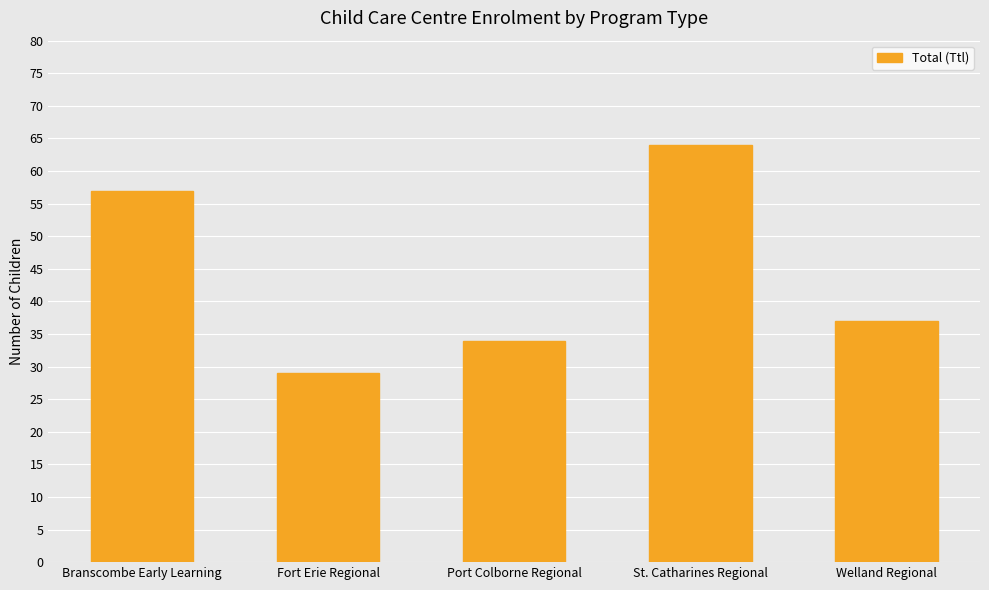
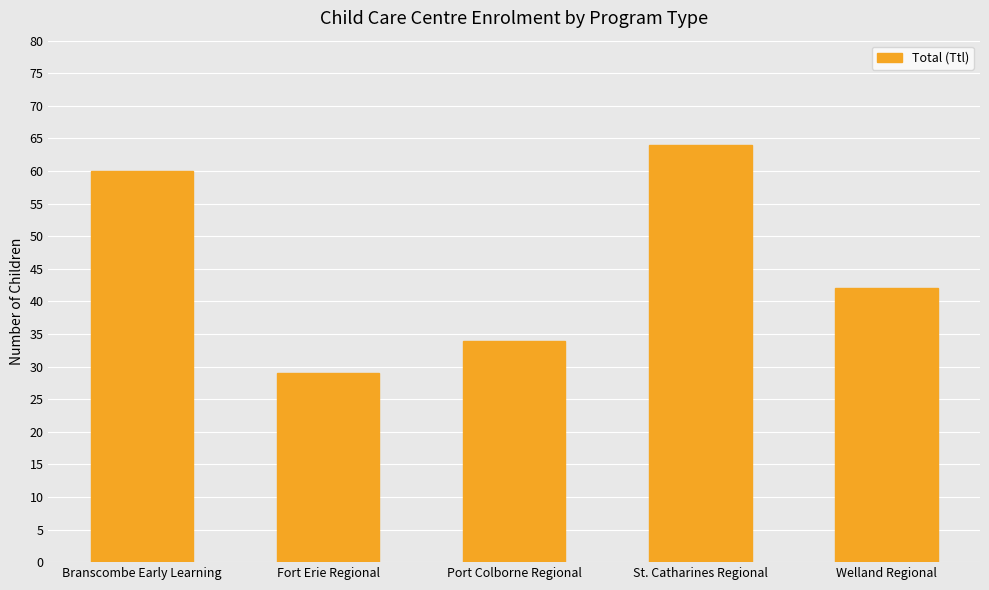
  {
-   "Branscombe Early Learning": 57,
+   "Branscombe Early Learning": 60,
    "Fort Erie Regional": 29,
    "Port Colborne Regional": 34,
    "St. Catharines Regional": 64,
-   "Welland Regional": 37
+   "Welland Regional": 42
  }
